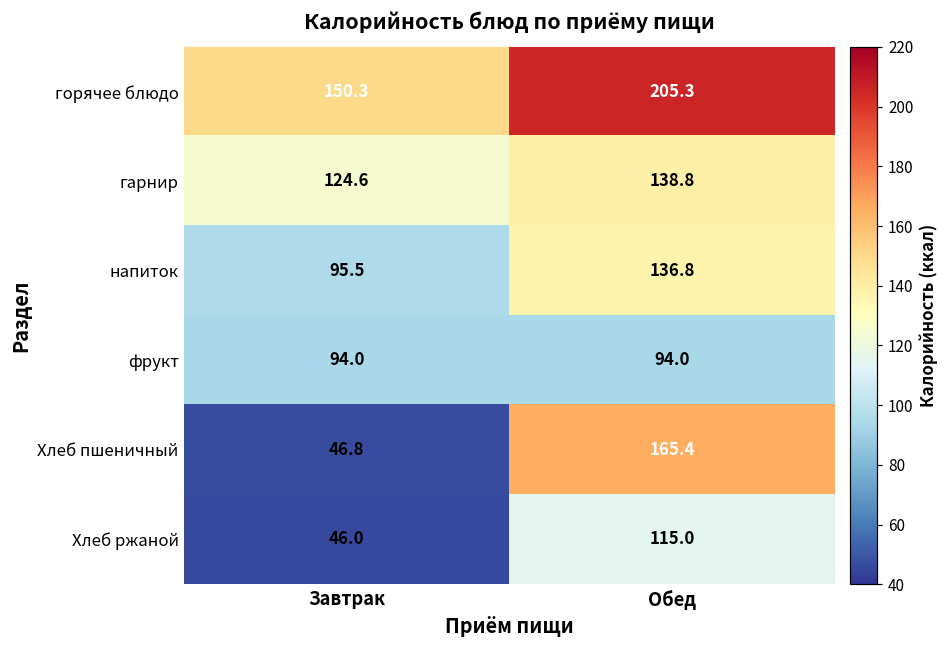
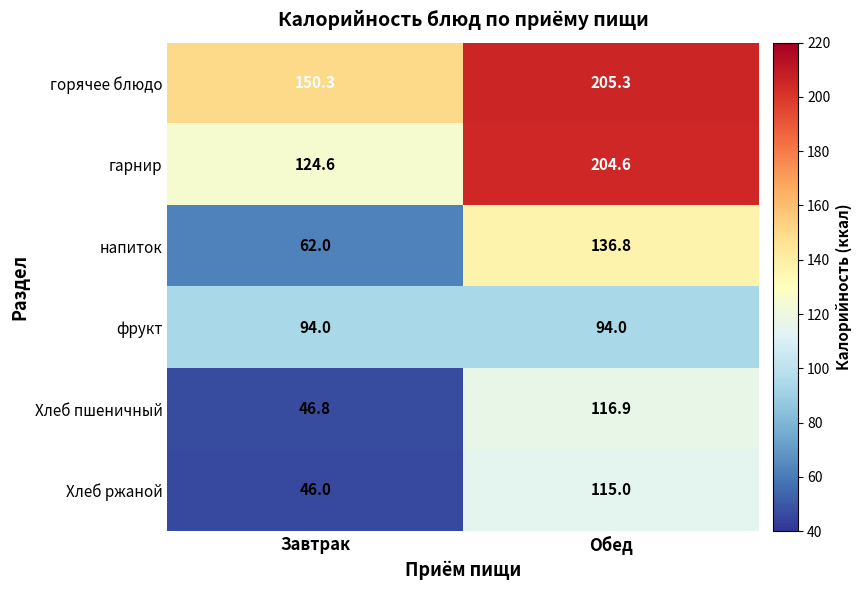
  {
    "горячее блюдо": {
      "Завтрак": 150.3,
      "Обед": 205.3
    },
    "гарнир": {
      "Завтрак": 124.6,
-     "Обед": 138.8
+     "Обед": 204.6
    },
    "напиток": {
-     "Завтрак": 95.5,
+     "Завтрак": 62.0,
      "Обед": 136.8
    },
    "фрукт": {
      "Завтрак": 94.0,
      "Обед": 94.0
    },
    "Хлеб пшеничный": {
      "Завтрак": 46.8,
-     "Обед": 165.4
+     "Обед": 116.9
    },
    "Хлеб ржаной": {
      "Завтрак": 46.0,
      "Обед": 115.0
    }
  }
